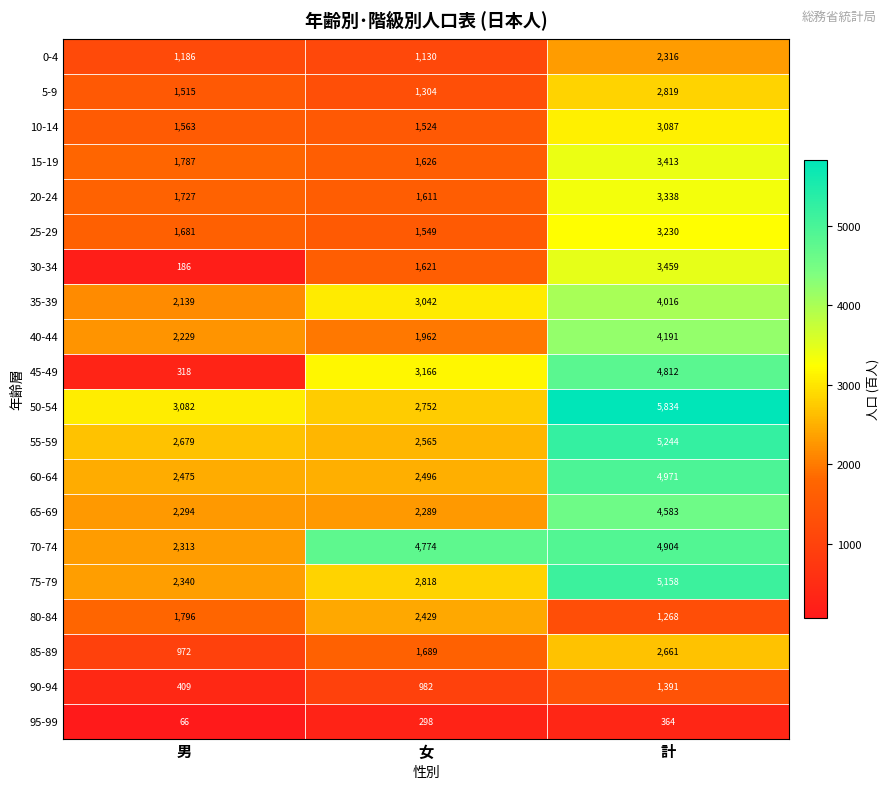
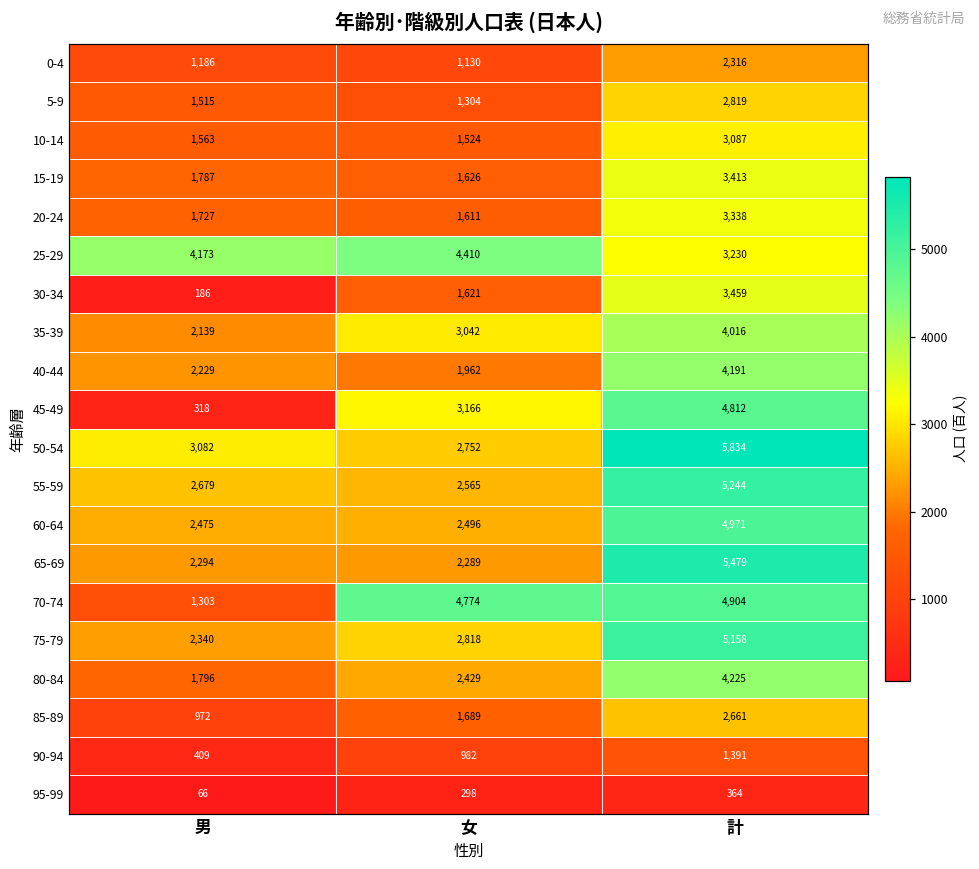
  {
    "0-4": {
      "男": "1,186",
      "女": "1,130",
      "計": "2,316"
    },
    "5-9": {
      "男": "1,515",
      "女": "1,304",
      "計": "2,819"
    },
    "10-14": {
      "男": "1,563",
      "女": "1,524",
      "計": "3,087"
    },
    "15-19": {
      "男": "1,787",
      "女": "1,626",
      "計": "3,413"
    },
    "20-24": {
      "男": "1,727",
      "女": "1,611",
      "計": "3,338"
    },
    "25-29": {
-     "男": "1,681",
-     "女": "1,549",
+     "男": "4,173",
+     "女": "4,410",
      "計": "3,230"
    },
    "30-34": {
      "男": "186",
      "女": "1,621",
      "計": "3,459"
    },
    "35-39": {
      "男": "2,139",
      "女": "3,042",
      "計": "4,016"
    },
    "40-44": {
      "男": "2,229",
      "女": "1,962",
      "計": "4,191"
    },
    "45-49": {
      "男": "318",
      "女": "3,166",
      "計": "4,812"
    },
    "50-54": {
      "男": "3,082",
      "女": "2,752",
      "計": "5,834"
    },
    "55-59": {
      "男": "2,679",
      "女": "2,565",
      "計": "5,244"
    },
    "60-64": {
      "男": "2,475",
      "女": "2,496",
      "計": "4,971"
    },
    "65-69": {
      "男": "2,294",
      "女": "2,289",
-     "計": "4,583"
+     "計": "5,479"
    },
    "70-74": {
-     "男": "2,313",
+     "男": "1,303",
      "女": "4,774",
      "計": "4,904"
    },
    "75-79": {
      "男": "2,340",
      "女": "2,818",
      "計": "5,158"
    },
    "80-84": {
      "男": "1,796",
      "女": "2,429",
-     "計": "1,268"
+     "計": "4,225"
    },
    "85-89": {
      "男": "972",
      "女": "1,689",
      "計": "2,661"
    },
    "90-94": {
      "男": "409",
      "女": "982",
      "計": "1,391"
    },
    "95-99": {
      "男": "66",
      "女": "298",
      "計": "364"
    }
  }
